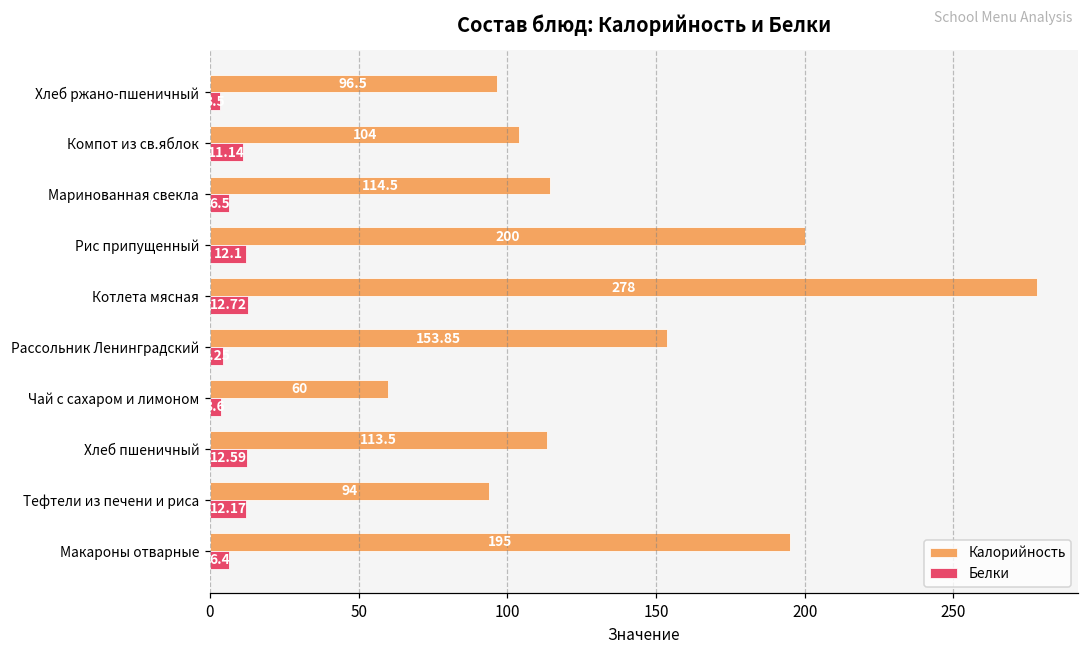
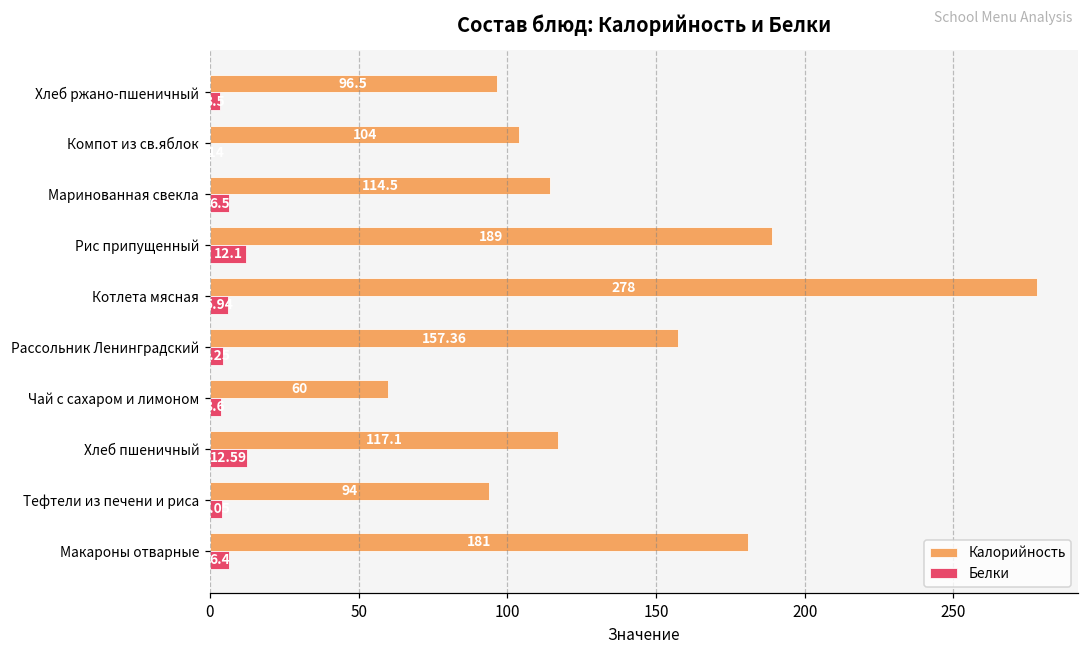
  {
    "Калорийность": {
      "Хлеб ржано-пшеничный": 96.5,
      "Компот из св.яблок": 104,
      "Маринованная свекла": 114.5,
-     "Рис припущенный": 200,
+     "Рис припущенный": 189,
      "Котлета мясная": 278,
-     "Рассольник Ленинградский": 153.85,
+     "Рассольник Ленинградский": 157.36,
      "Чай с сахаром и лимоном": 60,
-     "Хлеб пшеничный": 113.5,
+     "Хлеб пшеничный": 117.1,
      "Тефтели из печени и риса": 94,
-     "Макароны отварные": 195
+     "Макароны отварные": 181
    },
    "Белки": {
-     "Компот из св.яблок": 11,
+     "Компот из св.яблок": 0,
      "Маринованная свекла": 6.5,
      "Рис припущенный": 12.1,
-     "Котлета мясная": 12.72,
+     "Котлета мясная": 5.94,
      "Хлеб пшеничный": 12.59,
-     "Тефтели из печени и риса": 12,
+     "Тефтели из печени и риса": 4,
      "Макароны отварные": 6.4
    }
  }
